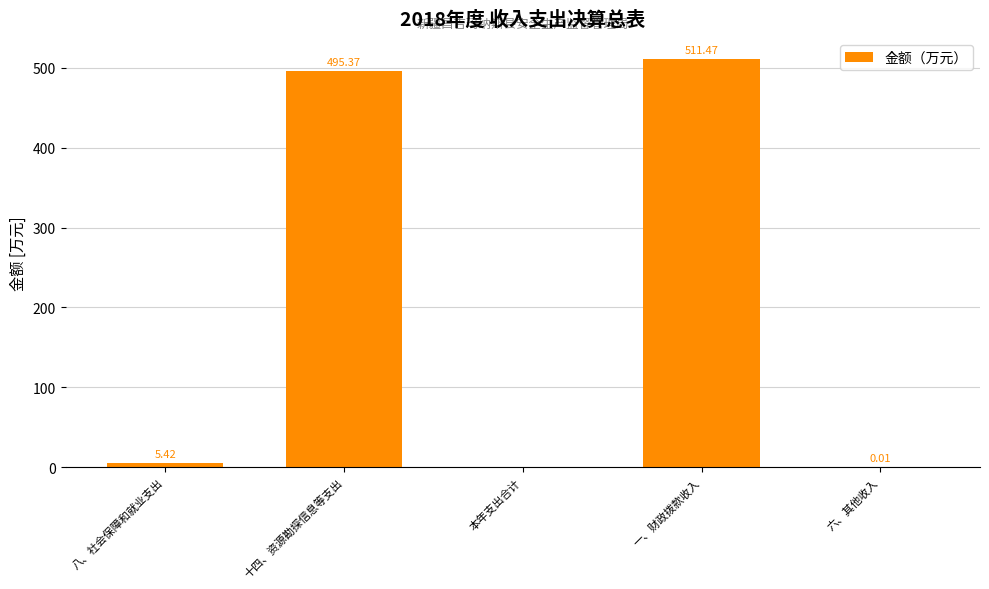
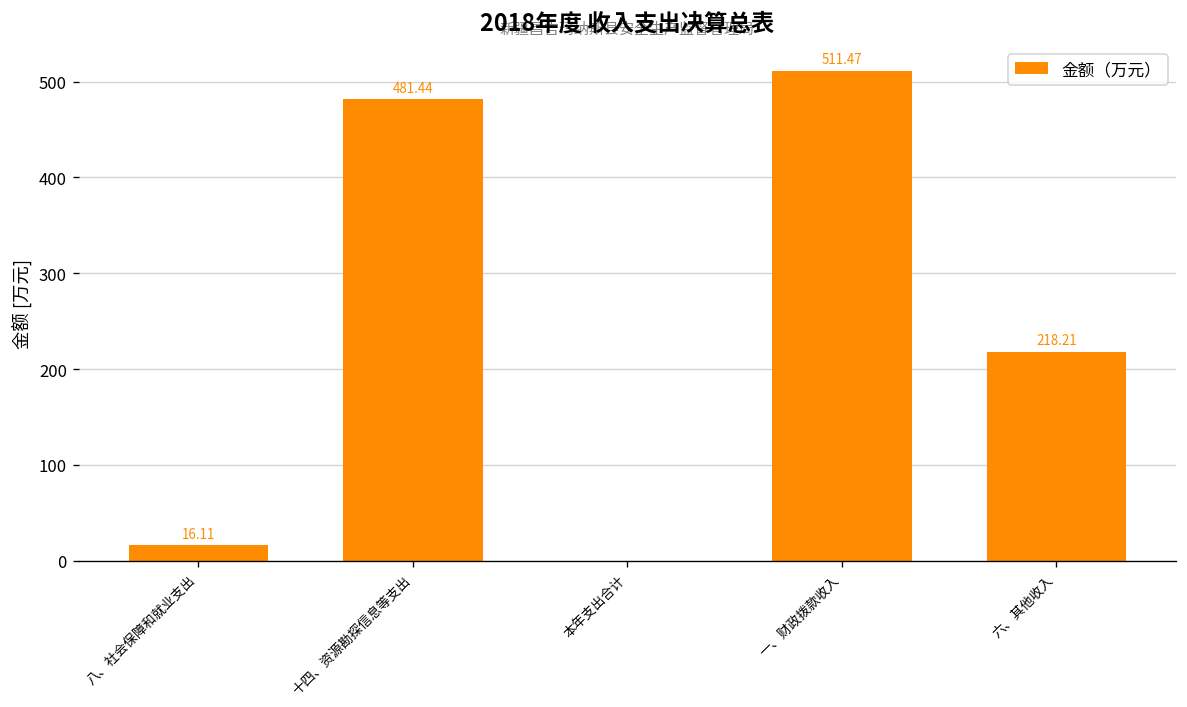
  {
-   "八、社会保障和就业支出": 5.42,
-   "十四、资源勘探信息等支出": 495.37,
+   "八、社会保障和就业支出": 16.11,
+   "十四、资源勘探信息等支出": 481.44,
    "一、财政拨款收入": 511.47,
-   "六、其他收入": 0.01
+   "六、其他收入": 218.21
  }
